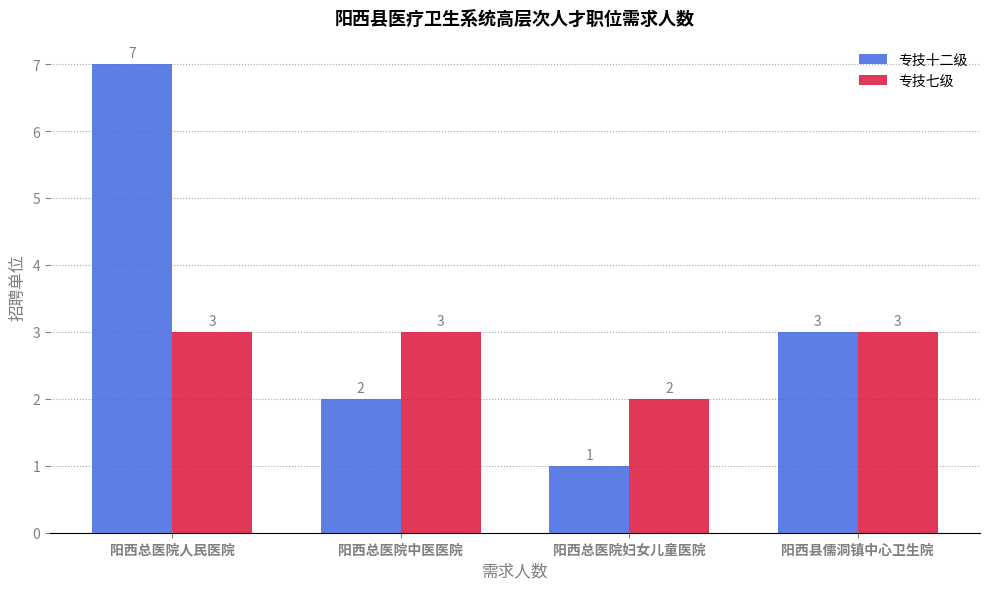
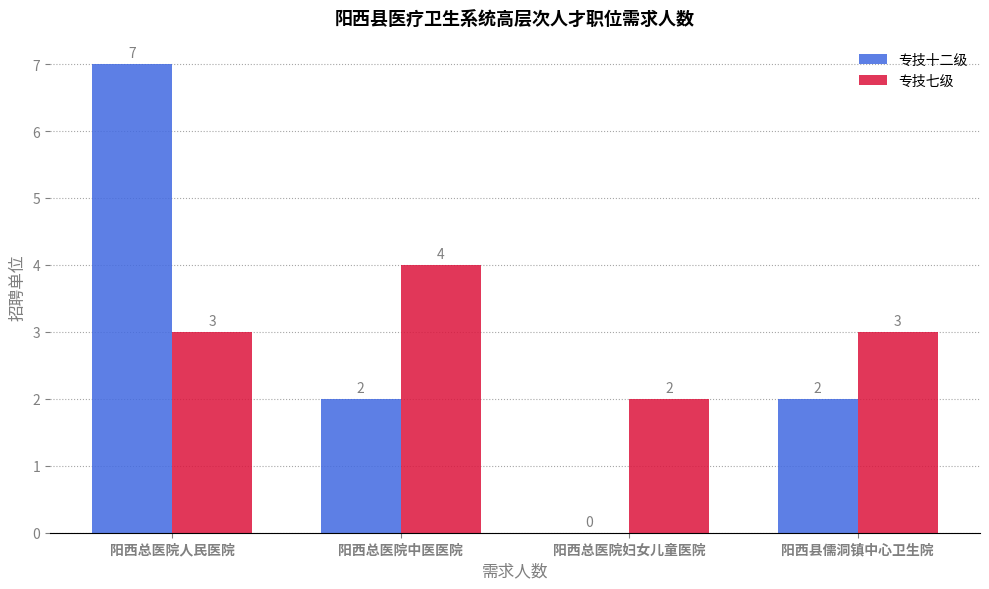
  {
    "专技十二级": {
      "阳西总医院人民医院": 7,
      "阳西总医院中医医院": 2,
-     "阳西总医院妇女儿童医院": 1,
-     "阳西县儒洞镇中心卫生院": 3
+     "阳西总医院妇女儿童医院": 0,
+     "阳西县儒洞镇中心卫生院": 2
    },
    "专技七级": {
      "阳西总医院人民医院": 3,
-     "阳西总医院中医医院": 3,
+     "阳西总医院中医医院": 4,
      "阳西总医院妇女儿童医院": 2,
      "阳西县儒洞镇中心卫生院": 3
    }
  }
